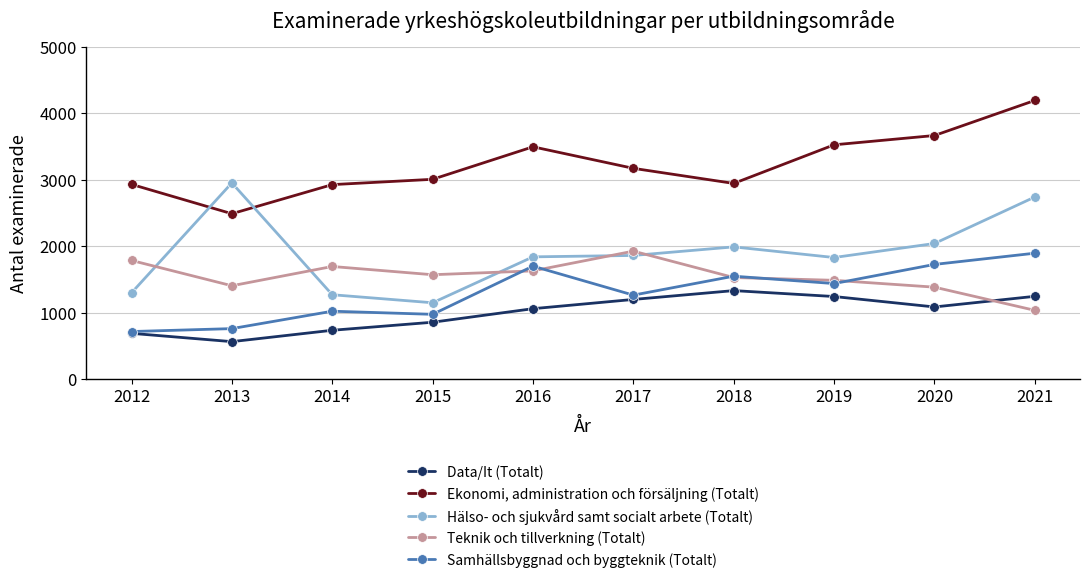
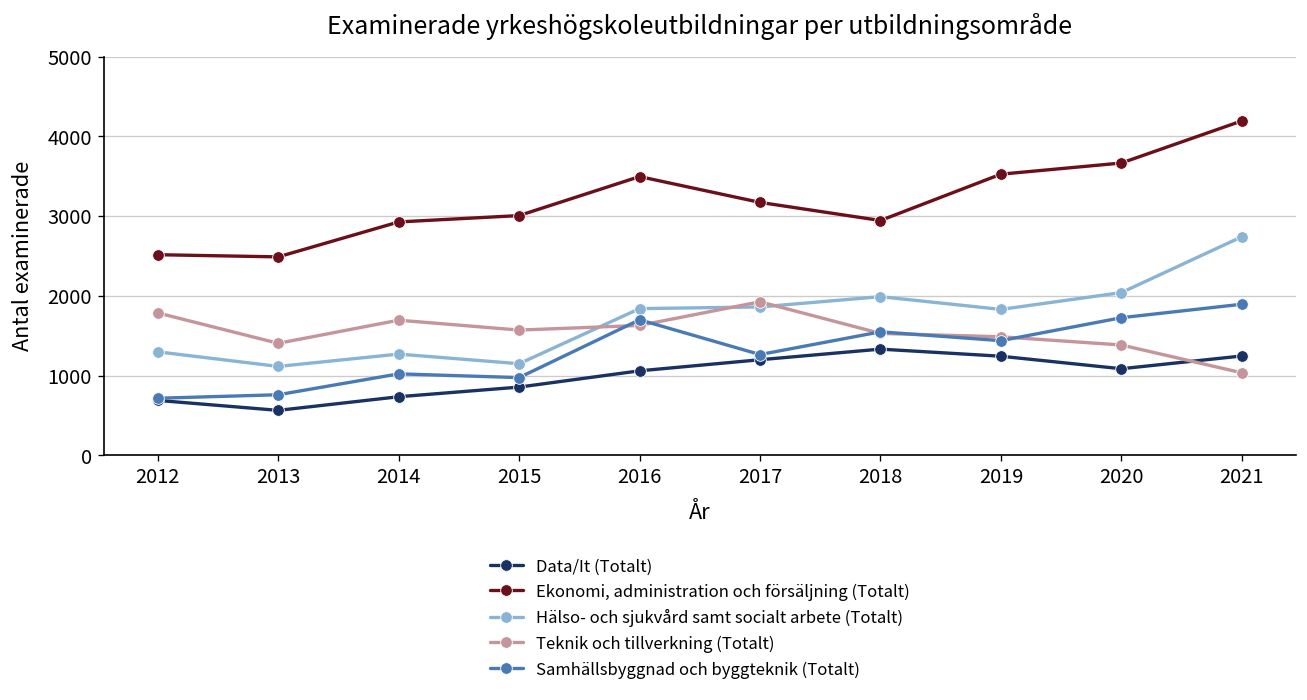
  {
    "Data/It (Totalt)": {
      "2013": 600,
      "2014": 700,
      "2015": 900,
      "2016": 1100,
      "2017": 1200,
      "2018": 1300,
      "2019": 1200,
      "2020": 1100,
      "2021": 1200
    },
    "Ekonomi, administration och försäljning (Totalt)": {
-     "2012": 2900,
+     "2012": 2500,
      "2013": 2500,
      "2014": 2900,
      "2015": 3000,
      "2016": 3500,
      "2017": 3200,
      "2018": 2900,
      "2019": 3500,
      "2020": 3700,
      "2021": 4200
    },
    "Hälso- och sjukvård samt socialt arbete (Totalt)": {
      "2012": 1300,
-     "2013": 3000,
+     "2013": 1100,
      "2014": 1300,
      "2015": 1100,
      "2016": 1800,
      "2017": 1900,
      "2018": 2000,
      "2019": 1800,
      "2020": 2000,
      "2021": 2700
    },
    "Teknik och tillverkning (Totalt)": {
      "2012": 1800,
      "2013": 1400,
      "2014": 1700,
      "2015": 1600,
      "2016": 1600,
      "2017": 1900,
      "2019": 1500,
      "2020": 1400,
      "2021": 1000
    },
    "Samhällsbyggnad och byggteknik (Totalt)": {
      "2013": 800,
      "2014": 1000,
      "2015": 1000,
      "2016": 1700,
      "2017": 1300,
      "2019": 1400,
      "2020": 1700,
      "2021": 1900
    }
  }
